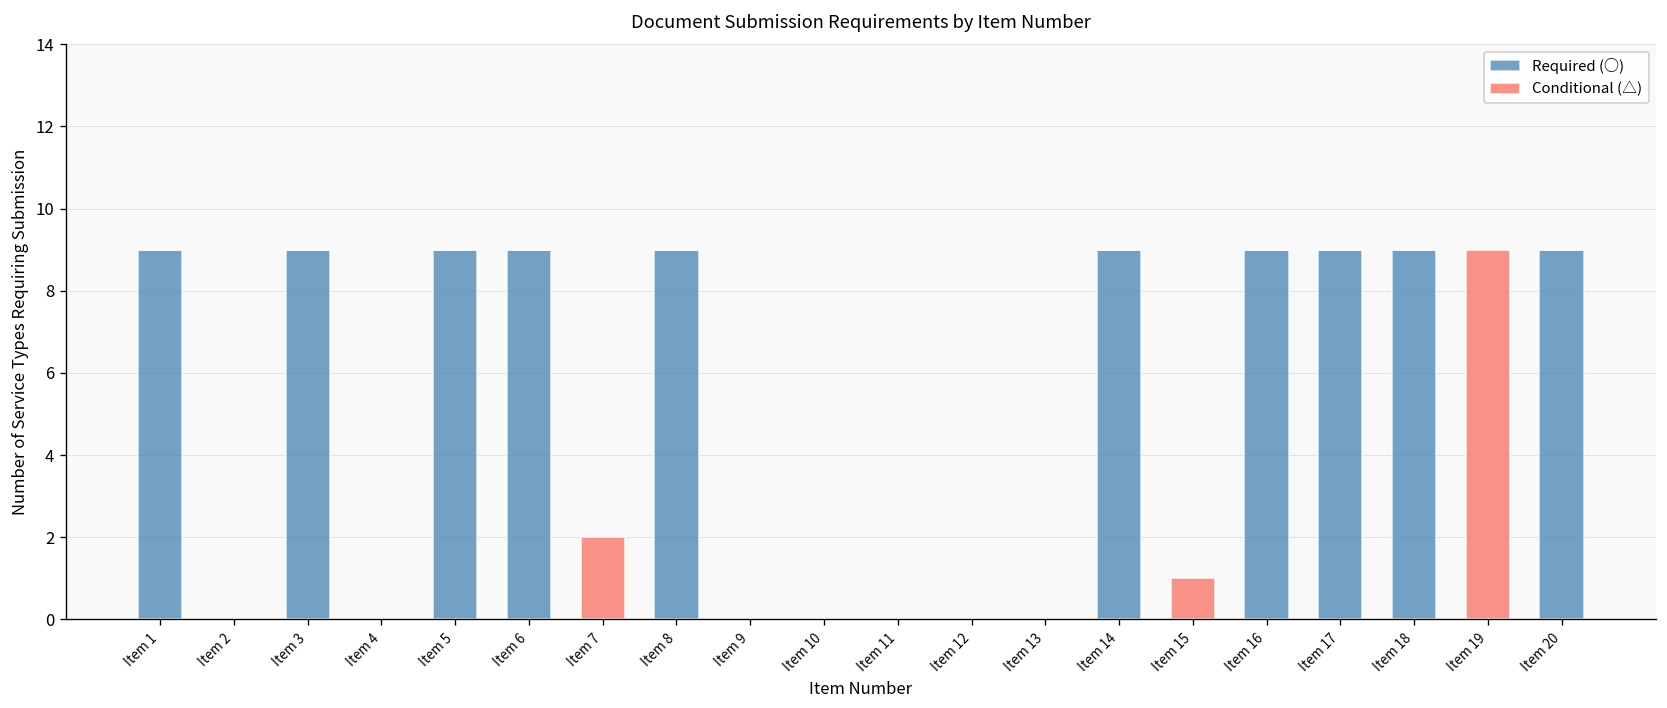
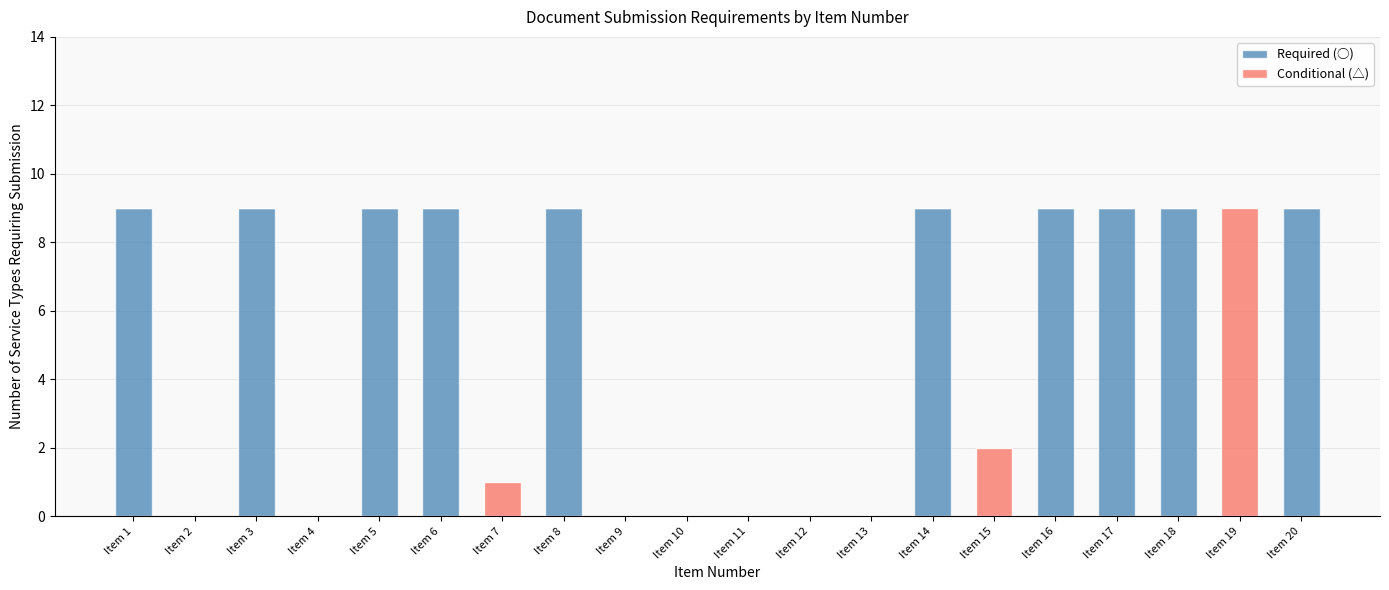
  {
    "Required (○)": {
      "Item 1": 9,
      "Item 2": 0,
      "Item 3": 9,
      "Item 4": 0,
      "Item 5": 9,
      "Item 6": 9,
      "Item 7": 0,
      "Item 8": 9,
      "Item 9": 0,
      "Item 10": 0,
      "Item 11": 0,
      "Item 12": 0,
      "Item 13": 0,
      "Item 14": 9,
      "Item 15": 0,
      "Item 16": 9,
      "Item 17": 9,
      "Item 18": 9,
      "Item 19": 0,
      "Item 20": 9
    },
    "Conditional (△)": {
-     "Item 7": 2,
-     "Item 15": 1
+     "Item 7": 1,
+     "Item 15": 2
    }
  }
